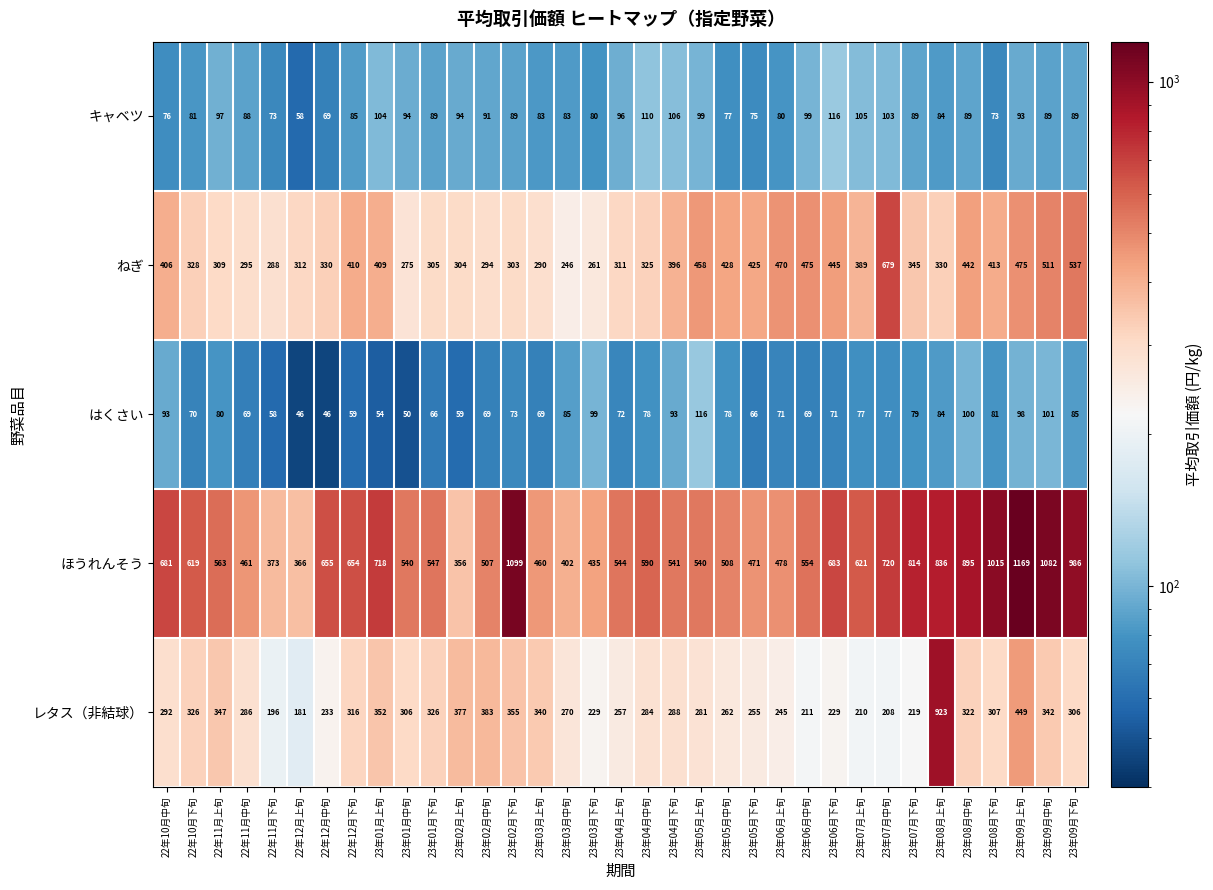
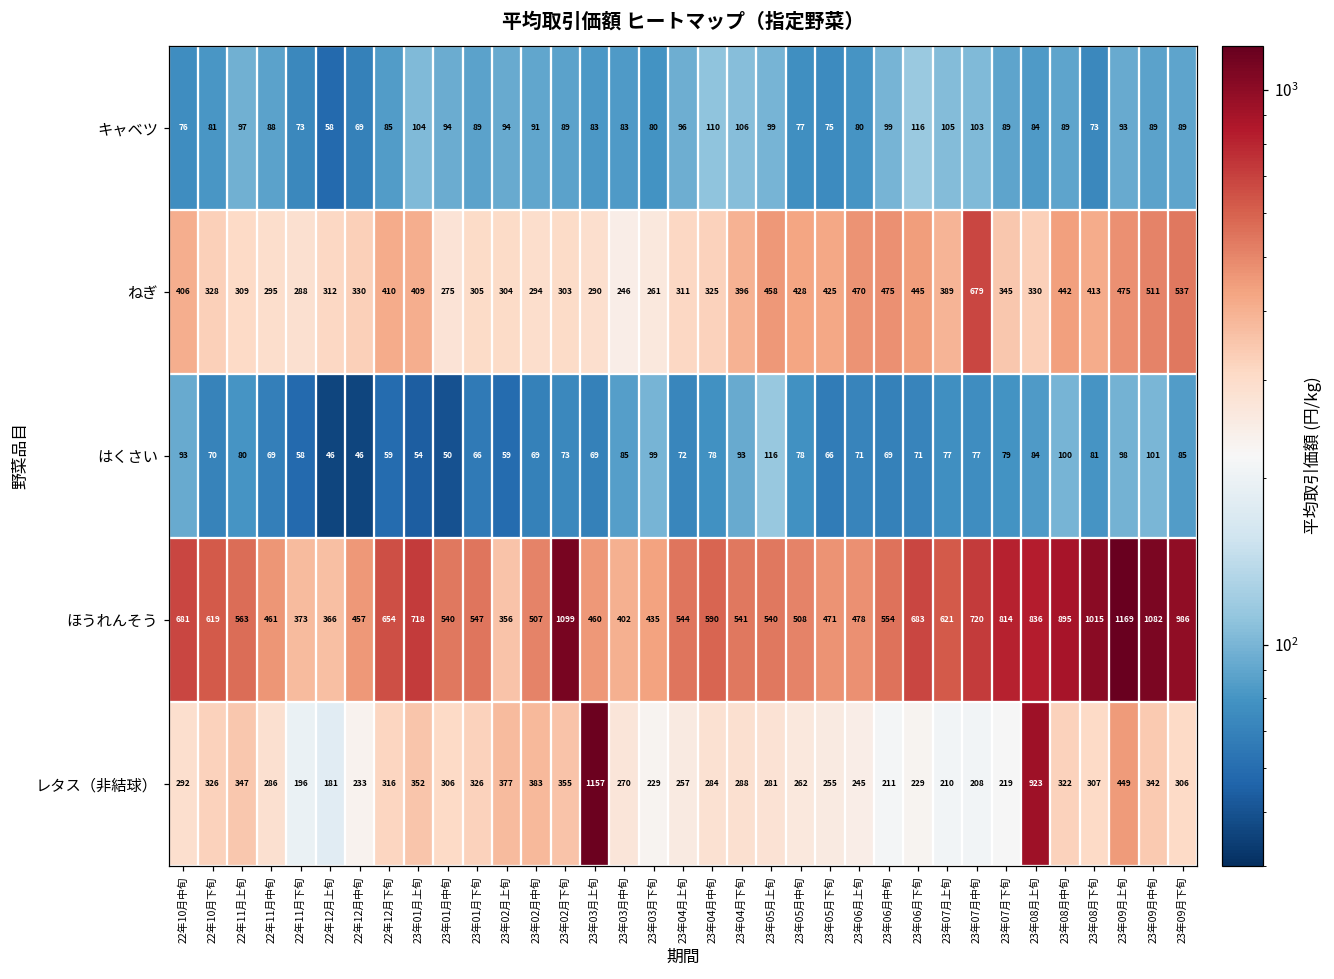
  {
    "キャベツ": {
      "22年10月中旬": 76,
      "22年10月下旬": 81,
      "22年11月上旬": 97,
      "22年11月中旬": 88,
      "22年11月下旬": 73,
      "22年12月上旬": 58,
      "22年12月中旬": 69,
      "22年12月下旬": 85,
      "23年01月上旬": 104,
      "23年01月中旬": 94,
      "23年01月下旬": 89,
      "23年02月上旬": 94,
      "23年02月中旬": 91,
      "23年02月下旬": 89,
      "23年03月上旬": 83,
      "23年03月中旬": 83,
      "23年03月下旬": 80,
      "23年04月上旬": 96,
      "23年04月中旬": 110,
      "23年04月下旬": 106,
      "23年05月上旬": 99,
      "23年05月中旬": 77,
      "23年05月下旬": 75,
      "23年06月上旬": 80,
      "23年06月中旬": 99,
      "23年06月下旬": 116,
      "23年07月上旬": 105,
      "23年07月中旬": 103,
      "23年07月下旬": 89,
      "23年08月上旬": 84,
      "23年08月中旬": 89,
      "23年08月下旬": 73,
      "23年09月上旬": 93,
      "23年09月中旬": 89,
      "23年09月下旬": 89
    },
    "ねぎ": {
      "22年10月中旬": 406,
      "22年10月下旬": 328,
      "22年11月上旬": 309,
      "22年11月中旬": 295,
      "22年11月下旬": 288,
      "22年12月上旬": 312,
      "22年12月中旬": 330,
      "22年12月下旬": 410,
      "23年01月上旬": 409,
      "23年01月中旬": 275,
      "23年01月下旬": 305,
      "23年02月上旬": 304,
      "23年02月中旬": 294,
      "23年02月下旬": 303,
      "23年03月上旬": 290,
      "23年03月中旬": 246,
      "23年03月下旬": 261,
      "23年04月上旬": 311,
      "23年04月中旬": 325,
      "23年04月下旬": 396,
      "23年05月上旬": 458,
      "23年05月中旬": 428,
      "23年05月下旬": 425,
      "23年06月上旬": 470,
      "23年06月中旬": 475,
      "23年06月下旬": 445,
      "23年07月上旬": 389,
      "23年07月中旬": 679,
      "23年07月下旬": 345,
      "23年08月上旬": 330,
      "23年08月中旬": 442,
      "23年08月下旬": 413,
      "23年09月上旬": 475,
      "23年09月中旬": 511,
      "23年09月下旬": 537
    },
    "はくさい": {
      "22年10月中旬": 93,
      "22年10月下旬": 70,
      "22年11月上旬": 80,
      "22年11月中旬": 69,
      "22年11月下旬": 58,
      "22年12月上旬": 46,
      "22年12月中旬": 46,
      "22年12月下旬": 59,
      "23年01月上旬": 54,
      "23年01月中旬": 50,
      "23年01月下旬": 66,
      "23年02月上旬": 59,
      "23年02月中旬": 69,
      "23年02月下旬": 73,
      "23年03月上旬": 69,
      "23年03月中旬": 85,
      "23年03月下旬": 99,
      "23年04月上旬": 72,
      "23年04月中旬": 78,
      "23年04月下旬": 93,
      "23年05月上旬": 116,
      "23年05月中旬": 78,
      "23年05月下旬": 66,
      "23年06月上旬": 71,
      "23年06月中旬": 69,
      "23年06月下旬": 71,
      "23年07月上旬": 77,
      "23年07月中旬": 77,
      "23年07月下旬": 79,
      "23年08月上旬": 84,
      "23年08月中旬": 100,
      "23年08月下旬": 81,
      "23年09月上旬": 98,
      "23年09月中旬": 101,
      "23年09月下旬": 85
    },
    "ほうれんそう": {
      "22年10月中旬": 681,
      "22年10月下旬": 619,
      "22年11月上旬": 563,
      "22年11月中旬": 461,
      "22年11月下旬": 373,
      "22年12月上旬": 366,
-     "22年12月中旬": 655,
+     "22年12月中旬": 457,
      "22年12月下旬": 654,
      "23年01月上旬": 718,
      "23年01月中旬": 540,
      "23年01月下旬": 547,
      "23年02月上旬": 356,
      "23年02月中旬": 507,
      "23年02月下旬": 1099,
      "23年03月上旬": 460,
      "23年03月中旬": 402,
      "23年03月下旬": 435,
      "23年04月上旬": 544,
      "23年04月中旬": 590,
      "23年04月下旬": 541,
      "23年05月上旬": 540,
      "23年05月中旬": 508,
      "23年05月下旬": 471,
      "23年06月上旬": 478,
      "23年06月中旬": 554,
      "23年06月下旬": 683,
      "23年07月上旬": 621,
      "23年07月中旬": 720,
      "23年07月下旬": 814,
      "23年08月上旬": 836,
      "23年08月中旬": 895,
      "23年08月下旬": 1015,
      "23年09月上旬": 1169,
      "23年09月中旬": 1082,
      "23年09月下旬": 986
    },
    "レタス（非結球）": {
      "22年10月中旬": 292,
      "22年10月下旬": 326,
      "22年11月上旬": 347,
      "22年11月中旬": 286,
      "22年11月下旬": 196,
      "22年12月上旬": 181,
      "22年12月中旬": 233,
      "22年12月下旬": 316,
      "23年01月上旬": 352,
      "23年01月中旬": 306,
      "23年01月下旬": 326,
      "23年02月上旬": 377,
      "23年02月中旬": 383,
      "23年02月下旬": 355,
-     "23年03月上旬": 340,
+     "23年03月上旬": 1157,
      "23年03月中旬": 270,
      "23年03月下旬": 229,
      "23年04月上旬": 257,
      "23年04月中旬": 284,
      "23年04月下旬": 288,
      "23年05月上旬": 281,
      "23年05月中旬": 262,
      "23年05月下旬": 255,
      "23年06月上旬": 245,
      "23年06月中旬": 211,
      "23年06月下旬": 229,
      "23年07月上旬": 210,
      "23年07月中旬": 208,
      "23年07月下旬": 219,
      "23年08月上旬": 923,
      "23年08月中旬": 322,
      "23年08月下旬": 307,
      "23年09月上旬": 449,
      "23年09月中旬": 342,
      "23年09月下旬": 306
    }
  }
